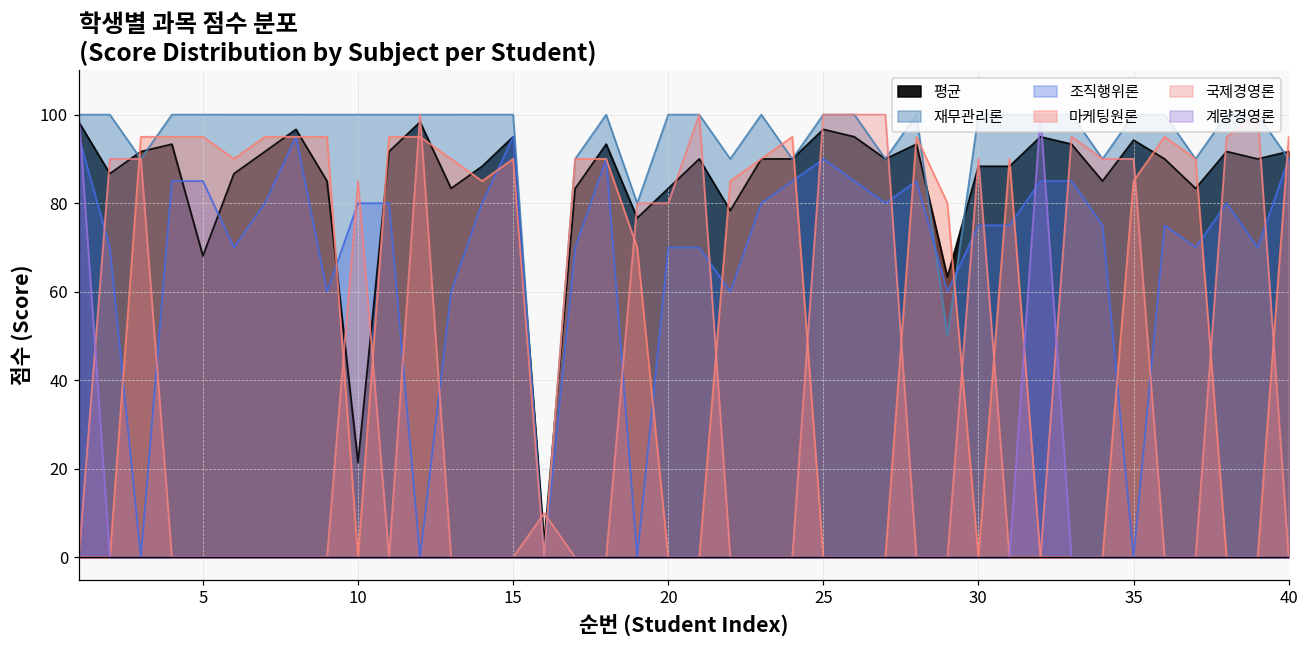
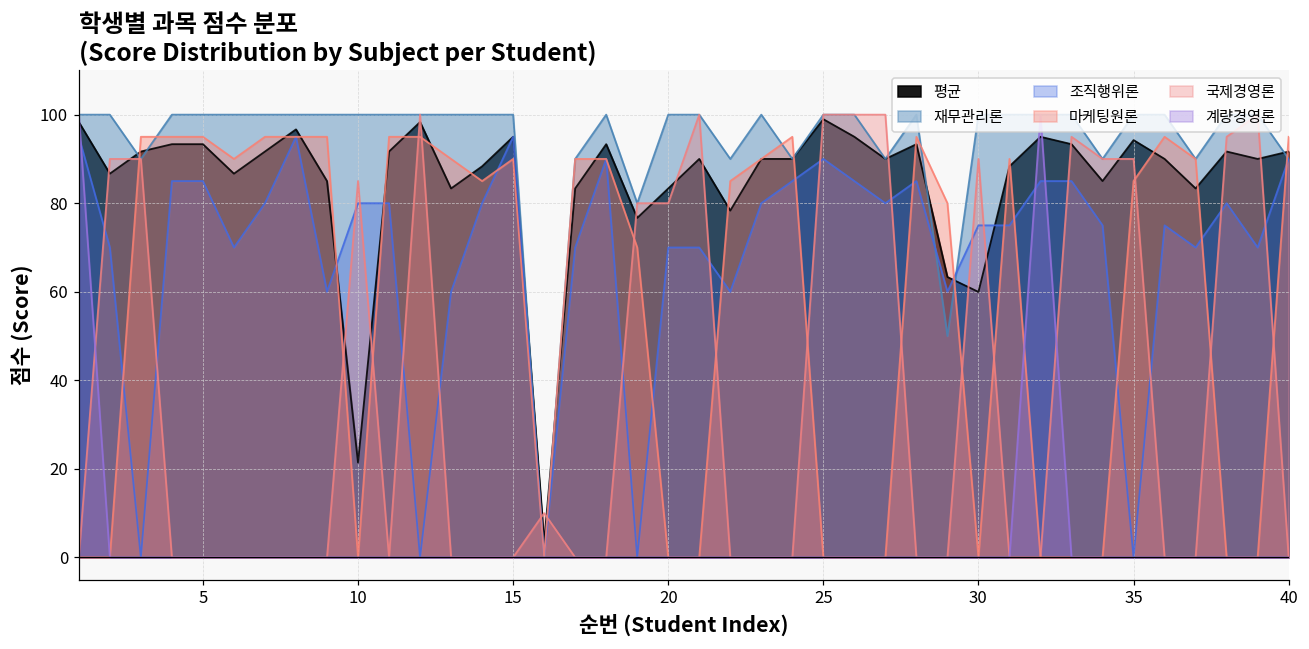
  {
    "평균": {
-     "5": 68,
+     "5": 93,
      "10": 21,
      "20": 83,
-     "25": 97,
-     "30": 88,
+     "25": 99,
+     "30": 60,
      "35": 94,
      "40": 92
    }
  }
